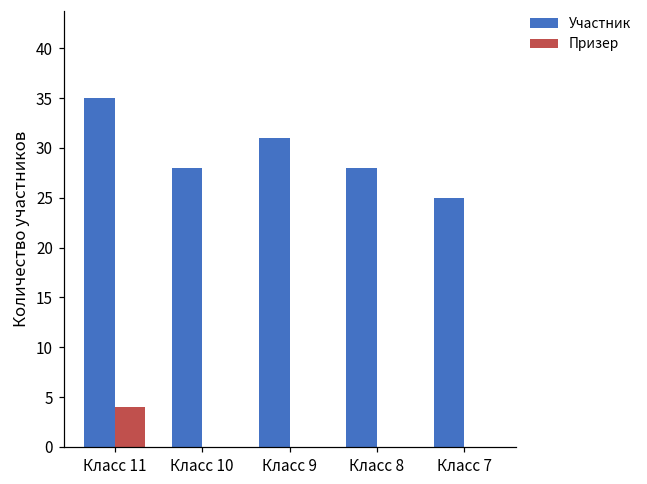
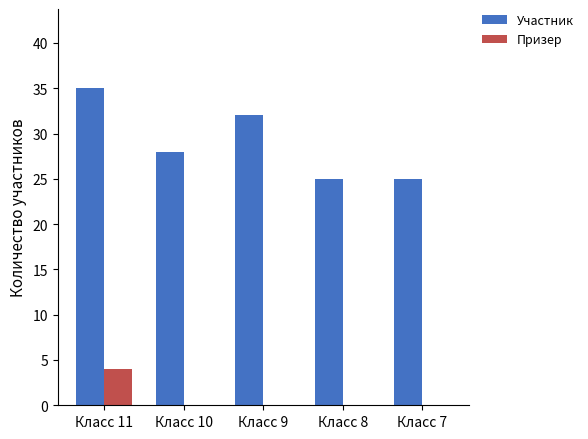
  {
    "Участник": {
      "Класс 11": 35,
      "Класс 10": 28,
-     "Класс 9": 31,
-     "Класс 8": 28,
+     "Класс 9": 32,
+     "Класс 8": 25,
      "Класс 7": 25
    },
    "Призер": {
      "Класс 11": 4,
      "Класс 10": 0,
      "Класс 9": 0,
      "Класс 8": 0,
      "Класс 7": 0
    }
  }
